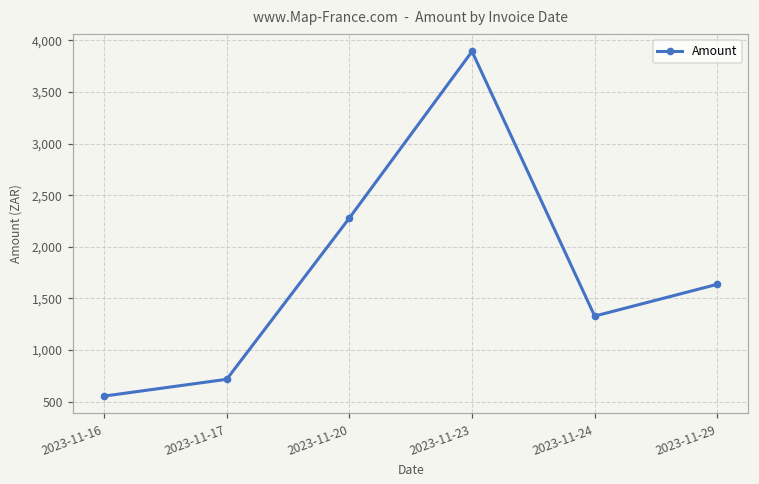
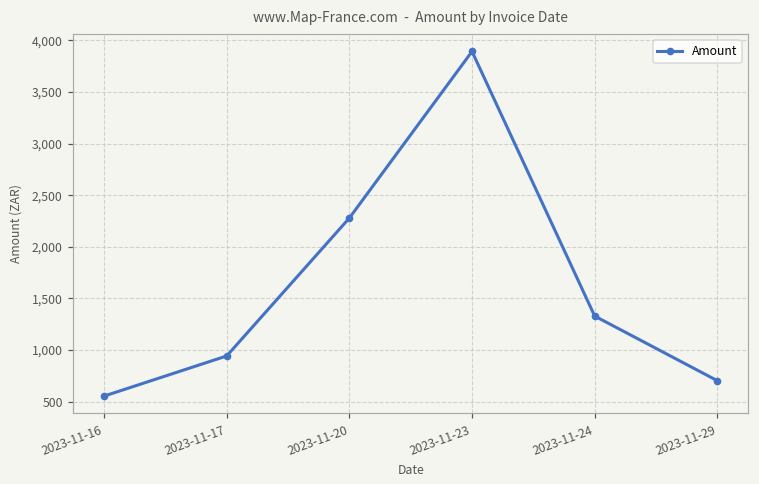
  {
    "2023-11-16": "600",
-   "2023-11-17": "700",
+   "2023-11-17": "900",
    "2023-11-20": "2,300",
    "2023-11-23": "3,900",
    "2023-11-24": "1,300",
-   "2023-11-29": "1,600"
+   "2023-11-29": "700"
  }
